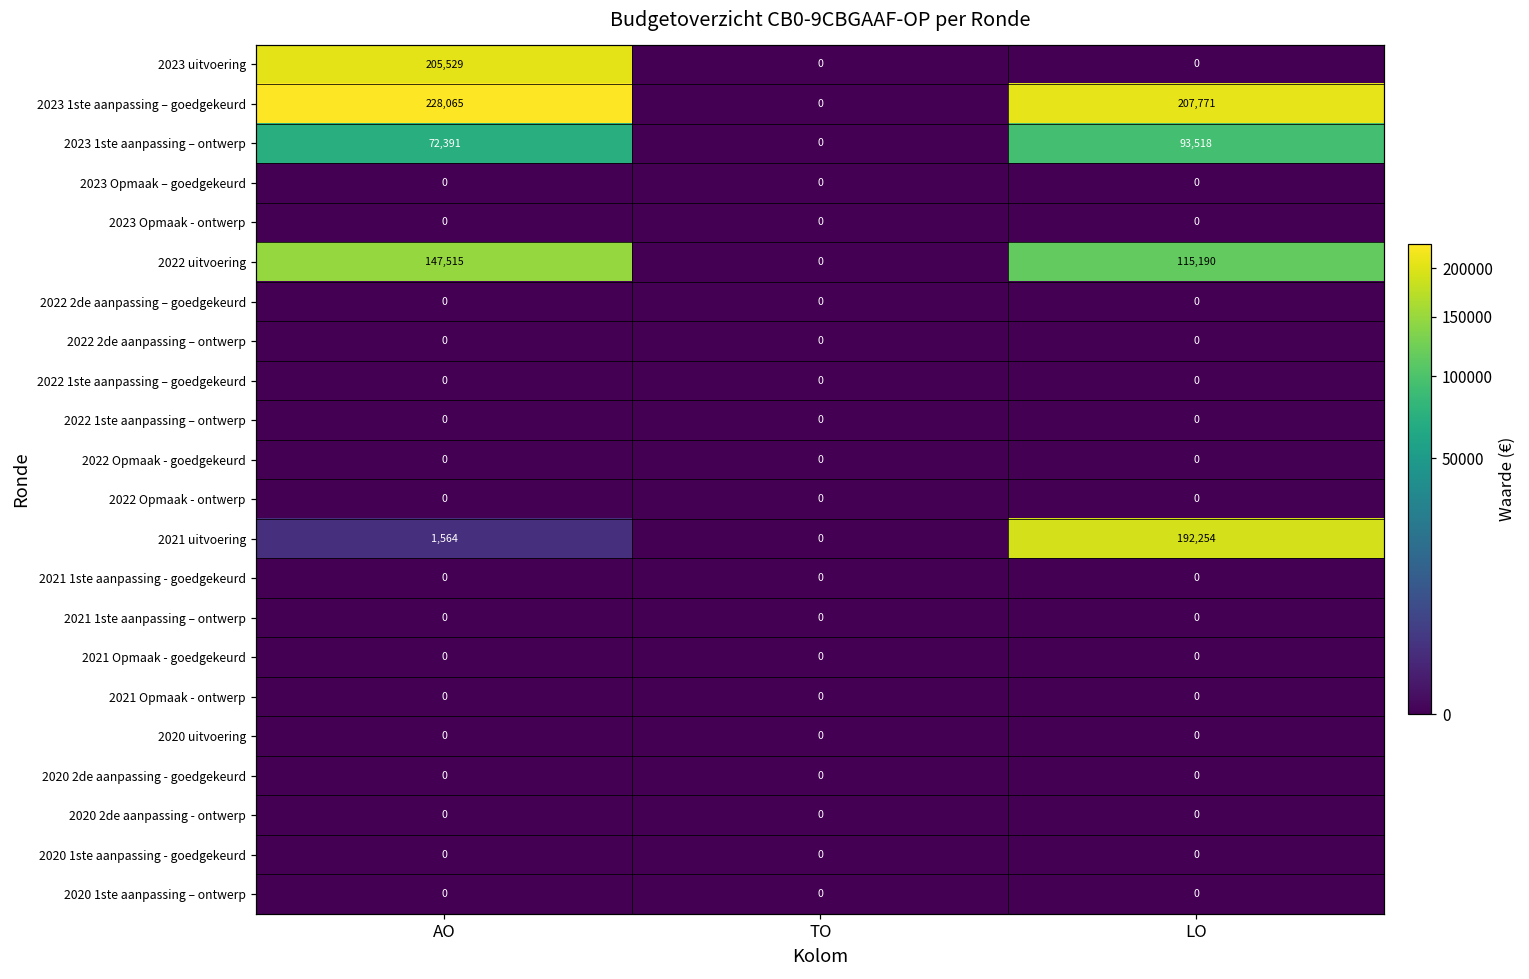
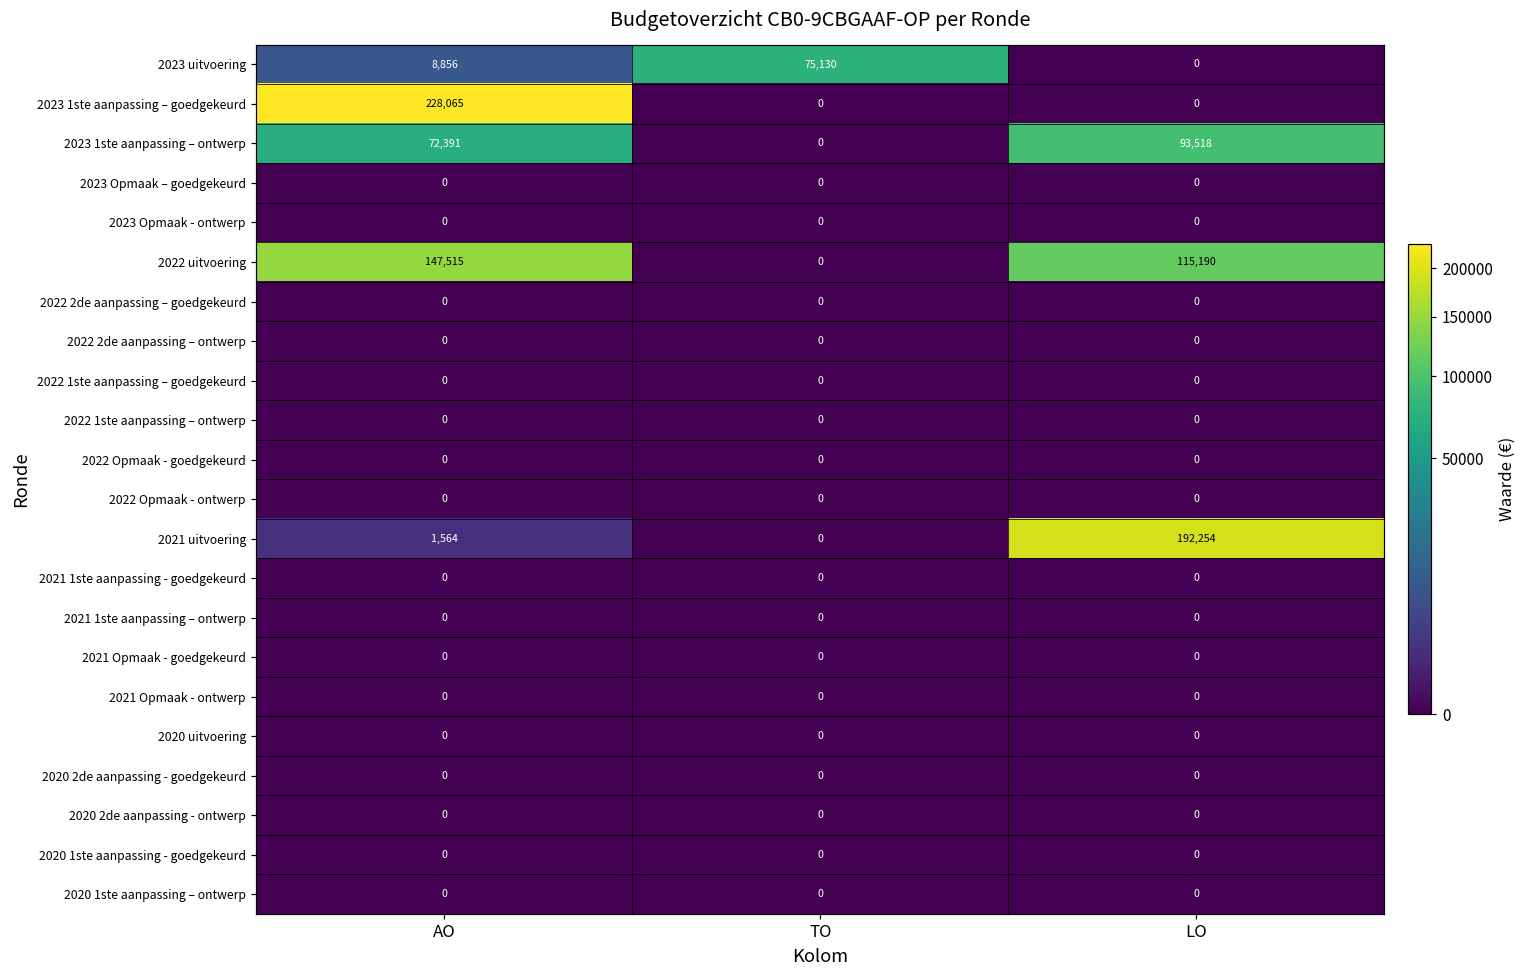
  {
    "2023 uitvoering": {
-     "AO": "205,529",
-     "TO": "0",
+     "AO": "8,856",
+     "TO": "75,130",
      "LO": "0"
    },
    "2023 1ste aanpassing – goedgekeurd": {
      "AO": "228,065",
      "TO": "0",
-     "LO": "207,771"
+     "LO": "0"
    },
    "2023 1ste aanpassing – ontwerp": {
      "AO": "72,391",
      "TO": "0",
      "LO": "93,518"
    },
    "2023 Opmaak – goedgekeurd": {
      "AO": "0",
      "TO": "0",
      "LO": "0"
    },
    "2023 Opmaak - ontwerp": {
      "AO": "0",
      "TO": "0",
      "LO": "0"
    },
    "2022 uitvoering": {
      "AO": "147,515",
      "TO": "0",
      "LO": "115,190"
    },
    "2022 2de aanpassing – goedgekeurd": {
      "AO": "0",
      "TO": "0",
      "LO": "0"
    },
    "2022 2de aanpassing – ontwerp": {
      "AO": "0",
      "TO": "0",
      "LO": "0"
    },
    "2022 1ste aanpassing – goedgekeurd": {
      "AO": "0",
      "TO": "0",
      "LO": "0"
    },
    "2022 1ste aanpassing – ontwerp": {
      "AO": "0",
      "TO": "0",
      "LO": "0"
    },
    "2022 Opmaak - goedgekeurd": {
      "AO": "0",
      "TO": "0",
      "LO": "0"
    },
    "2022 Opmaak - ontwerp": {
      "AO": "0",
      "TO": "0",
      "LO": "0"
    },
    "2021 uitvoering": {
      "AO": "1,564",
      "TO": "0",
      "LO": "192,254"
    },
    "2021 1ste aanpassing - goedgekeurd": {
      "AO": "0",
      "TO": "0",
      "LO": "0"
    },
    "2021 1ste aanpassing – ontwerp": {
      "AO": "0",
      "TO": "0",
      "LO": "0"
    },
    "2021 Opmaak - goedgekeurd": {
      "AO": "0",
      "TO": "0",
      "LO": "0"
    },
    "2021 Opmaak - ontwerp": {
      "AO": "0",
      "TO": "0",
      "LO": "0"
    },
    "2020 uitvoering": {
      "AO": "0",
      "TO": "0",
      "LO": "0"
    },
    "2020 2de aanpassing - goedgekeurd": {
      "AO": "0",
      "TO": "0",
      "LO": "0"
    },
    "2020 2de aanpassing - ontwerp": {
      "AO": "0",
      "TO": "0",
      "LO": "0"
    },
    "2020 1ste aanpassing - goedgekeurd": {
      "AO": "0",
      "TO": "0",
      "LO": "0"
    },
    "2020 1ste aanpassing – ontwerp": {
      "AO": "0",
      "TO": "0",
      "LO": "0"
    }
  }
